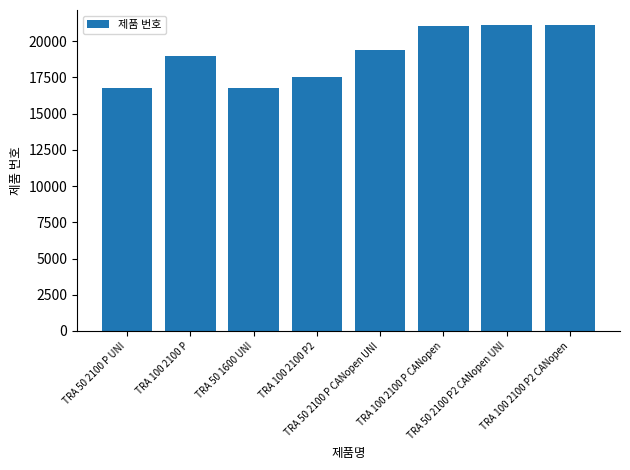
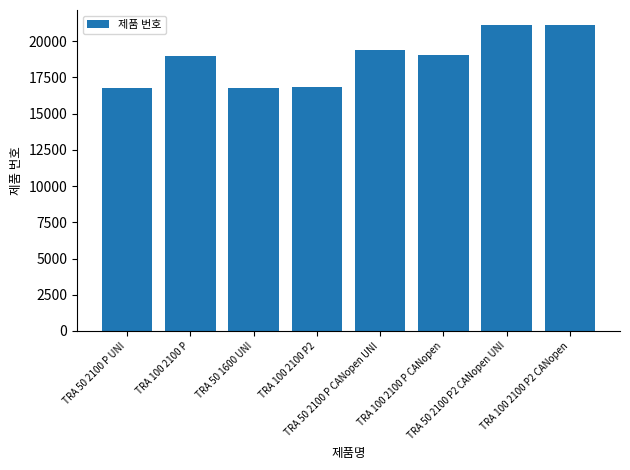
  {
    "TRA 50 2100 P UNI": 16800,
    "TRA 100 2100 P": 19000,
    "TRA 50 1600 UNI": 16800,
-   "TRA 100 2100 P2": 17500,
+   "TRA 100 2100 P2": 16800,
    "TRA 50 2100 P CANopen UNI": 19400,
-   "TRA 100 2100 P CANopen": 21100,
+   "TRA 100 2100 P CANopen": 19000,
    "TRA 50 2100 P2 CANopen UNI": 21100,
    "TRA 100 2100 P2 CANopen": 21100
  }
